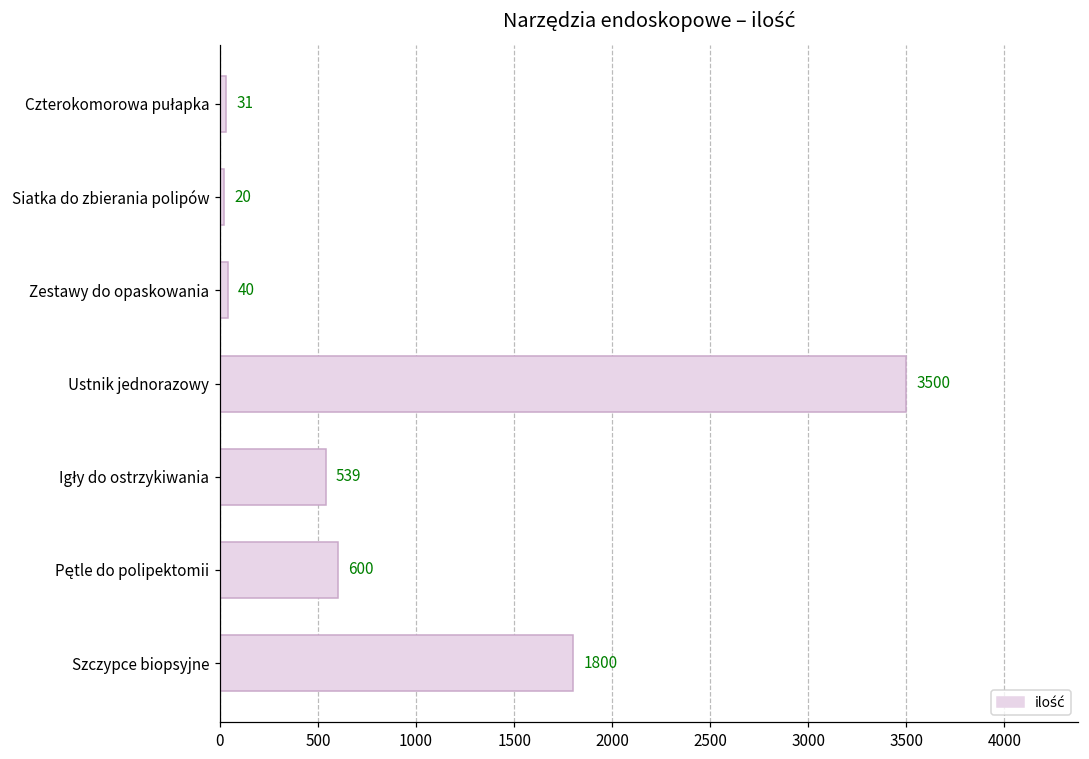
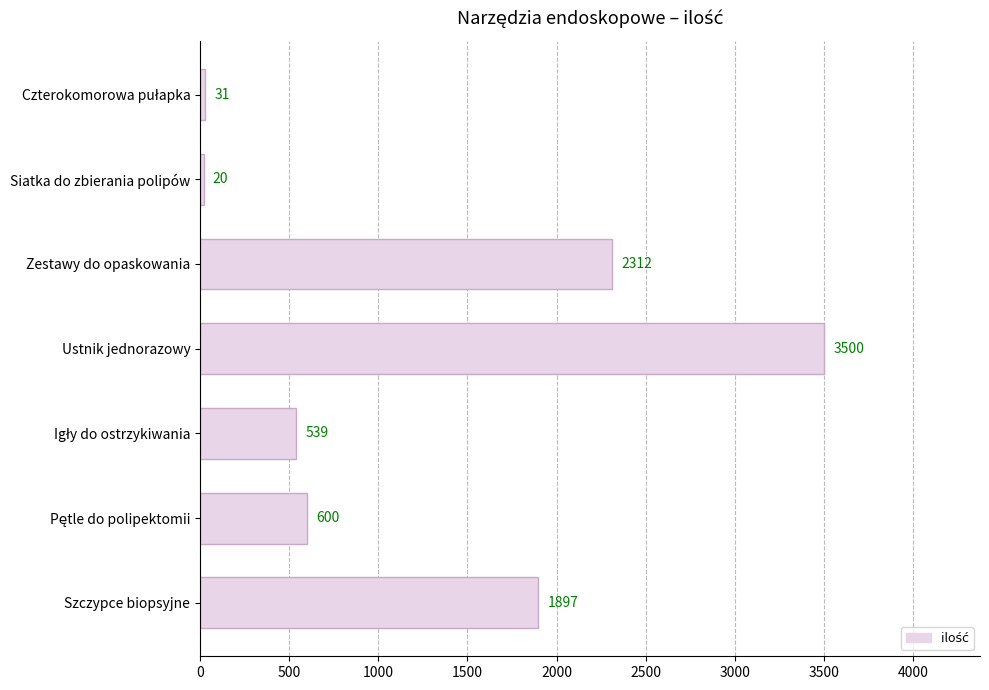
  {
    "Czterokomorowa pułapka": 31,
    "Siatka do zbierania polipów": 20,
-   "Zestawy do opaskowania": 40,
+   "Zestawy do opaskowania": 2312,
    "Ustnik jednorazowy": 3500,
    "Igły do ostrzykiwania": 539,
    "Pętle do polipektomii": 600,
-   "Szczypce biopsyjne": 1800
+   "Szczypce biopsyjne": 1897
  }
